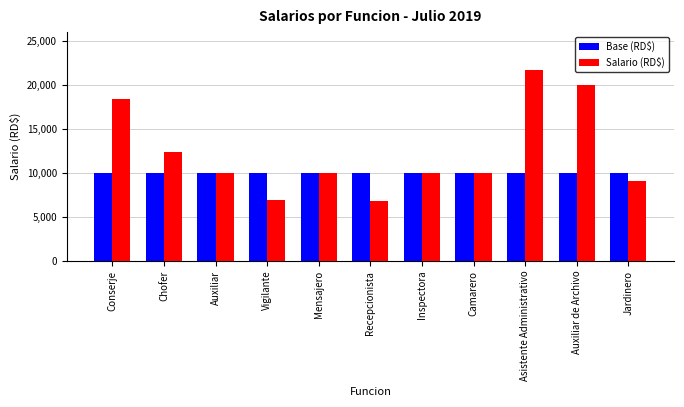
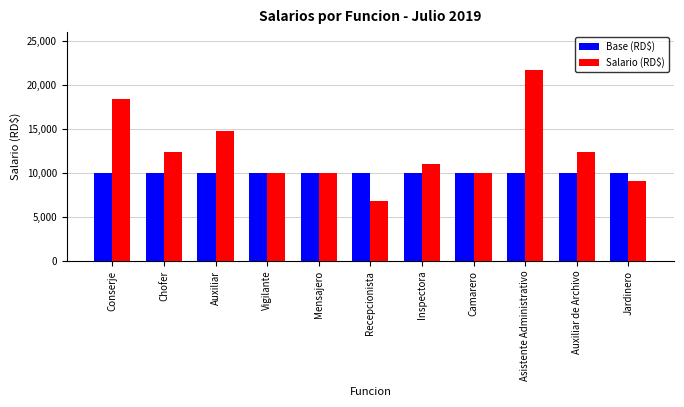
  {
    "Base (RD$)": {
      "Conserje": "10,000",
      "Chofer": "10,000",
      "Auxiliar": "10,000",
      "Vigilante": "10,000",
      "Mensajero": "10,000",
      "Recepcionista": "10,000",
      "Inspectora": "10,000",
      "Camarero": "10,000",
      "Asistente Administrativo": "10,000",
      "Auxiliar de Archivo": "10,000",
      "Jardinero": "10,000"
    },
    "Salario (RD$)": {
      "Conserje": "18,000",
      "Chofer": "12,000",
-     "Auxiliar": "10,000",
-     "Vigilante": "7,000",
+     "Auxiliar": "15,000",
+     "Vigilante": "10,000",
      "Mensajero": "10,000",
      "Recepcionista": "7,000",
-     "Inspectora": "10,000",
+     "Inspectora": "11,000",
      "Camarero": "10,000",
      "Asistente Administrativo": "22,000",
-     "Auxiliar de Archivo": "20,000",
+     "Auxiliar de Archivo": "12,000",
      "Jardinero": "9,000"
    }
  }
